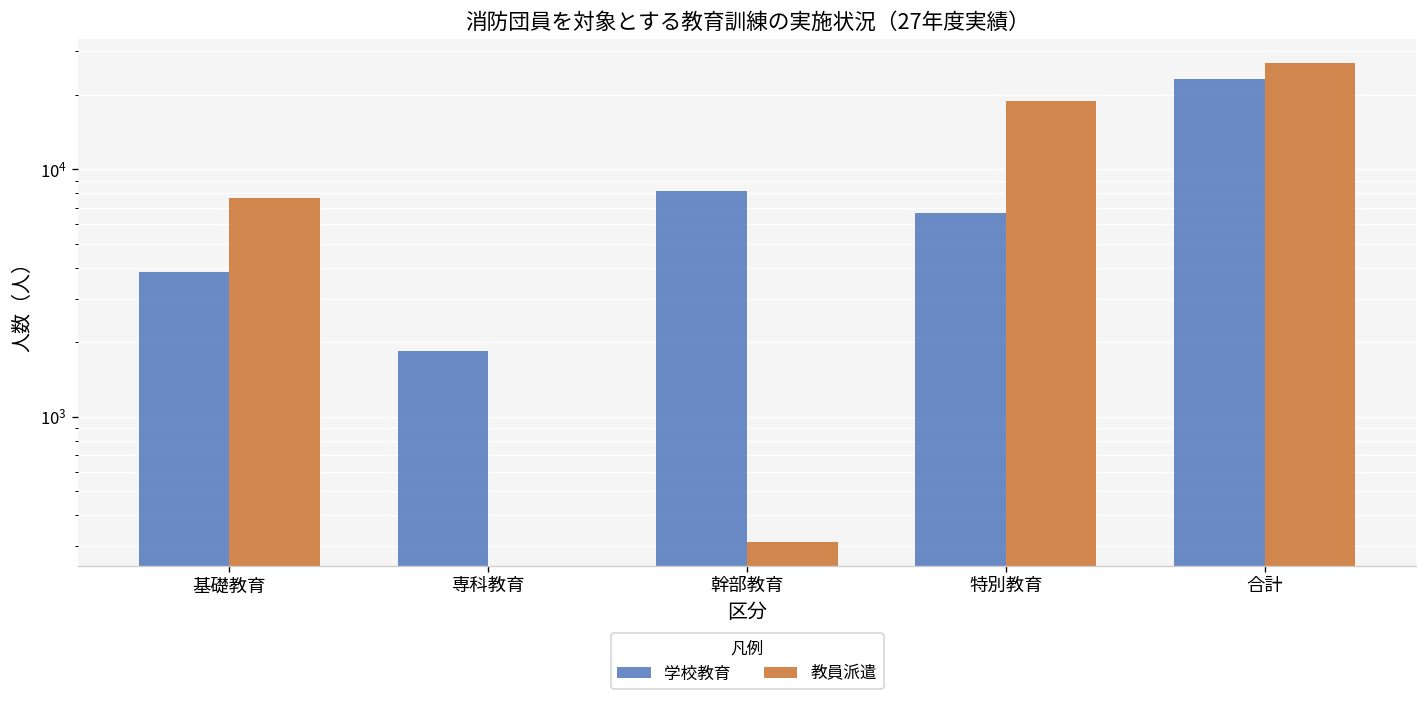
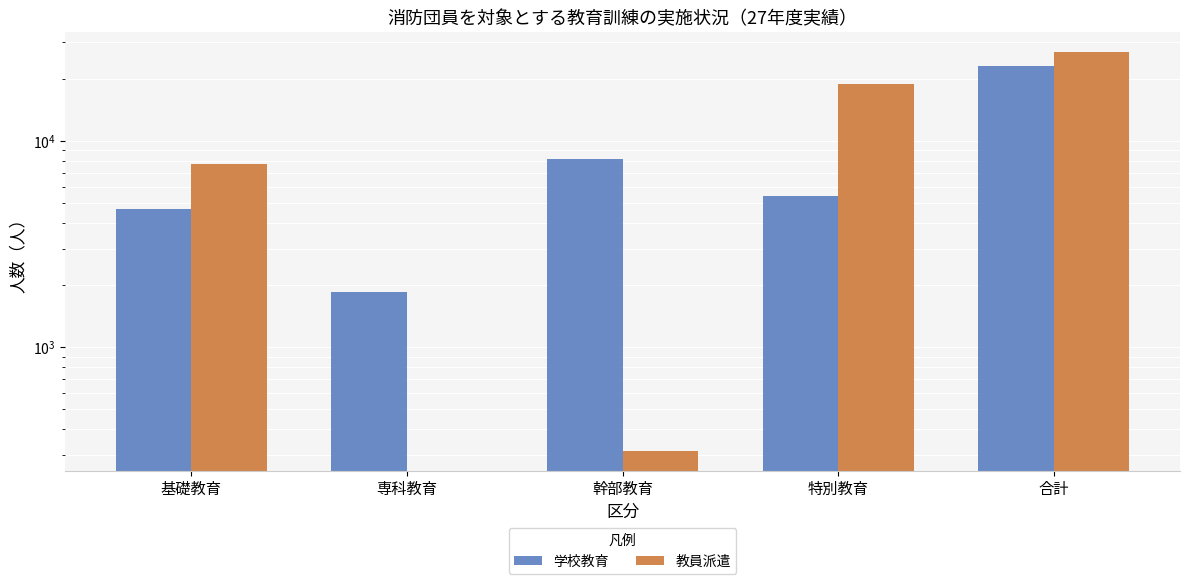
  {
    "学校教育": {
-     "基礎教育": 3900,
+     "基礎教育": 4700,
      "専科教育": 1900,
      "幹部教育": 8200,
-     "特別教育": 6700,
+     "特別教育": 5400,
      "合計": 23000
    },
    "教員派遣": {
      "基礎教育": 7700,
      "幹部教育": 310,
      "特別教育": 19000,
      "合計": 27000
    }
  }
